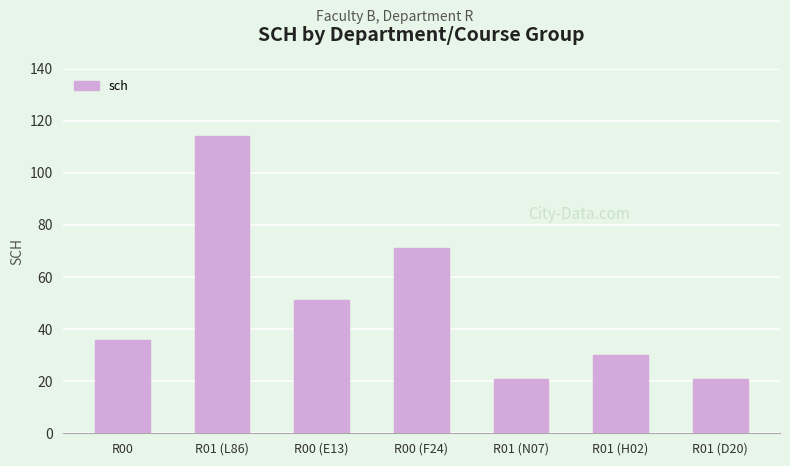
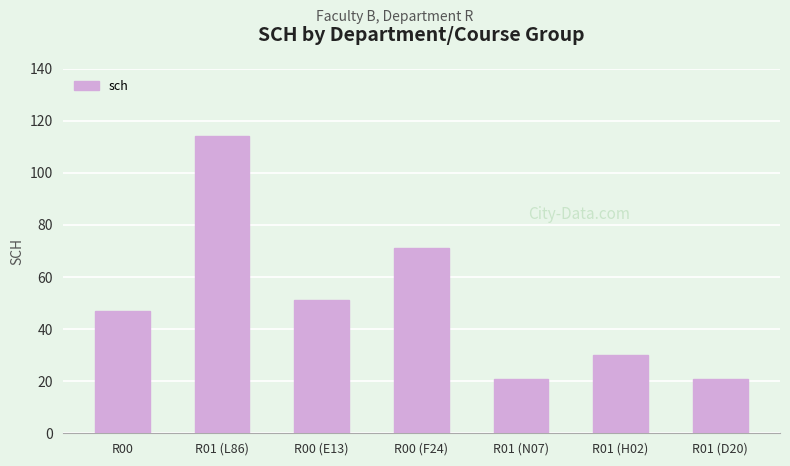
  {
-   "R00": 36,
+   "R00": 47,
    "R01 (L86)": 114,
    "R00 (E13)": 51,
    "R00 (F24)": 71,
    "R01 (N07)": 21,
    "R01 (H02)": 30,
    "R01 (D20)": 21
  }
